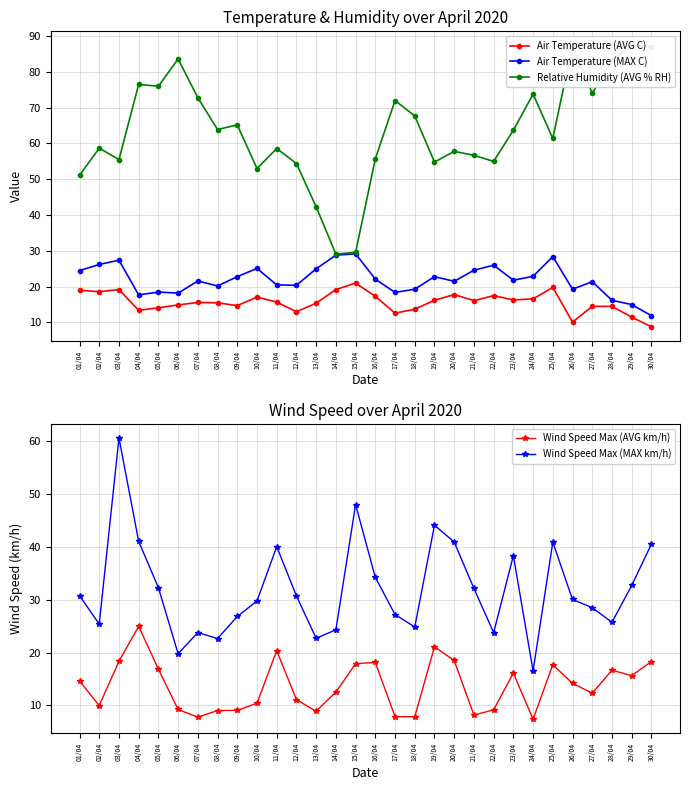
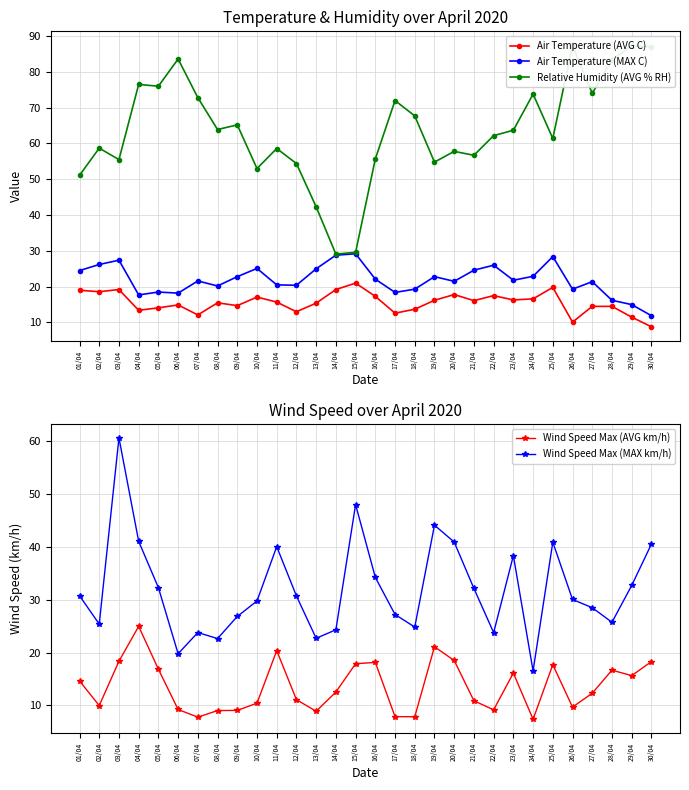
  {
    "Temperature & Humidity over April 2020": {
      "Air Temperature (AVG C)": {
        "01/04": 19,
        "02/04": 19,
        "03/04": 19,
        "04/04": 13,
        "05/04": 14,
        "06/04": 15,
-       "07/04": 16,
+       "07/04": 12,
        "08/04": 16,
        "09/04": 15,
        "10/04": 17,
        "11/04": 16,
        "12/04": 13,
        "13/04": 15,
        "14/04": 19,
        "15/04": 21,
        "16/04": 17,
        "17/04": 13,
        "18/04": 14,
        "19/04": 16,
        "20/04": 18,
        "21/04": 16,
        "22/04": 18,
        "23/04": 16,
        "24/04": 17,
        "25/04": 20,
        "26/04": 10,
        "27/04": 15,
        "28/04": 15,
        "29/04": 12,
        "30/04": 9
      },
      "Air Temperature (MAX C)": {
        "01/04": 25,
        "02/04": 26,
        "03/04": 27,
        "04/04": 18,
        "05/04": 19,
        "06/04": 18,
        "07/04": 22,
        "08/04": 20,
        "09/04": 23,
        "10/04": 25,
        "11/04": 21,
        "12/04": 20,
        "13/04": 25,
        "16/04": 22,
        "17/04": 18,
        "18/04": 19,
        "19/04": 23,
        "20/04": 22,
        "21/04": 25,
        "22/04": 26,
        "23/04": 22,
        "24/04": 23,
        "25/04": 28,
        "26/04": 19,
        "27/04": 21,
        "28/04": 16,
        "29/04": 15,
        "30/04": 12
      },
      "Relative Humidity (AVG % RH)": {
        "01/04": 51,
        "02/04": 59,
        "03/04": 56,
        "04/04": 77,
        "05/04": 76,
        "06/04": 84,
        "07/04": 73,
        "08/04": 64,
        "09/04": 65,
        "10/04": 53,
        "11/04": 59,
        "12/04": 54,
        "13/04": 42,
        "16/04": 56,
        "17/04": 72,
        "18/04": 68,
        "19/04": 55,
        "20/04": 58,
        "21/04": 57,
-       "22/04": 55,
+       "22/04": 62,
        "23/04": 64,
        "24/04": 74,
        "25/04": 61,
        "27/04": 74
      }
    },
    "Wind Speed over April 2020": {
      "Wind Speed Max (AVG km/h)": {
        "01/04": 15,
        "02/04": 10,
        "03/04": 18,
        "04/04": 25,
        "05/04": 17,
        "06/04": 9,
        "07/04": 8,
        "08/04": 9,
        "09/04": 9,
        "10/04": 10,
        "11/04": 20,
        "12/04": 11,
        "13/04": 9,
        "14/04": 13,
        "15/04": 18,
        "16/04": 18,
        "17/04": 8,
        "18/04": 8,
        "19/04": 21,
        "20/04": 18,
-       "21/04": 8,
+       "21/04": 11,
        "22/04": 9,
        "23/04": 16,
        "24/04": 7,
        "25/04": 18,
-       "26/04": 14,
+       "26/04": 10,
        "27/04": 12,
        "28/04": 17,
        "29/04": 16,
        "30/04": 18
      },
      "Wind Speed Max (MAX km/h)": {
        "01/04": 31,
        "02/04": 25,
        "03/04": 61,
        "04/04": 41,
        "05/04": 32,
        "06/04": 20,
        "07/04": 24,
        "08/04": 23,
        "09/04": 27,
        "10/04": 30,
        "11/04": 40,
        "12/04": 31,
        "13/04": 23,
        "14/04": 24,
        "15/04": 48,
        "16/04": 34,
        "17/04": 27,
        "18/04": 25,
        "19/04": 44,
        "20/04": 41,
        "21/04": 32,
        "22/04": 24,
        "23/04": 38,
        "24/04": 17,
        "25/04": 41,
        "26/04": 30,
        "27/04": 28,
        "28/04": 26,
        "29/04": 33,
        "30/04": 41
      }
    }
  }
